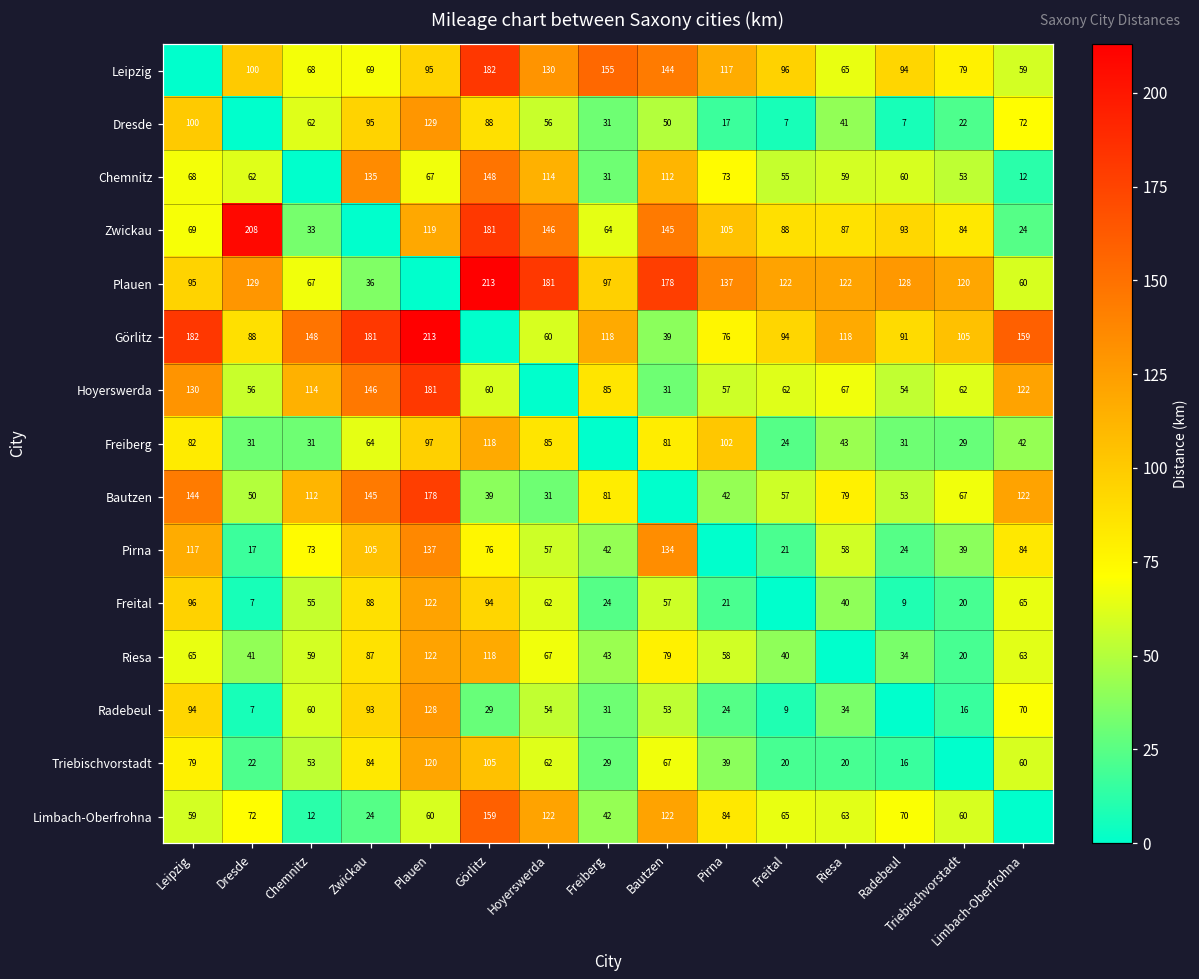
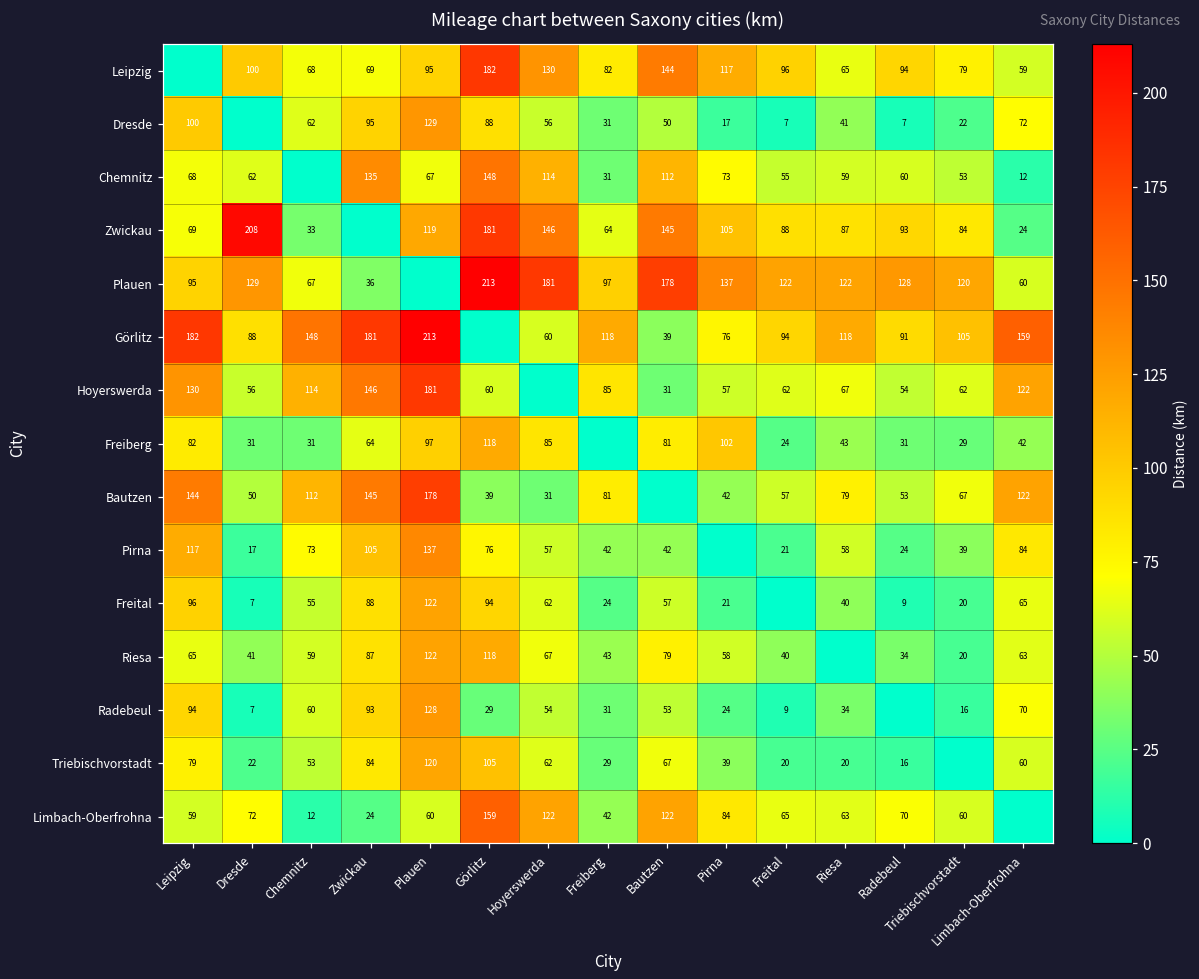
  {
    "Leipzig": {
      "Dresde": 100,
      "Chemnitz": 68,
      "Zwickau": 69,
      "Plauen": 95,
      "Görlitz": 182,
      "Hoyerswerda": 130,
-     "Freiberg": 155,
+     "Freiberg": 82,
      "Bautzen": 144,
      "Pirna": 117,
      "Freital": 96,
      "Riesa": 65,
      "Radebeul": 94,
      "Triebischvorstadt": 79,
      "Limbach-Oberfrohna": 59
    },
    "Pirna": {
      "Leipzig": 117,
      "Dresde": 17,
      "Chemnitz": 73,
      "Zwickau": 105,
      "Plauen": 137,
      "Görlitz": 76,
      "Hoyerswerda": 57,
      "Freiberg": 42,
-     "Bautzen": 134,
+     "Bautzen": 42,
      "Freital": 21,
      "Riesa": 58,
      "Radebeul": 24,
      "Triebischvorstadt": 39,
      "Limbach-Oberfrohna": 84
    }
  }
